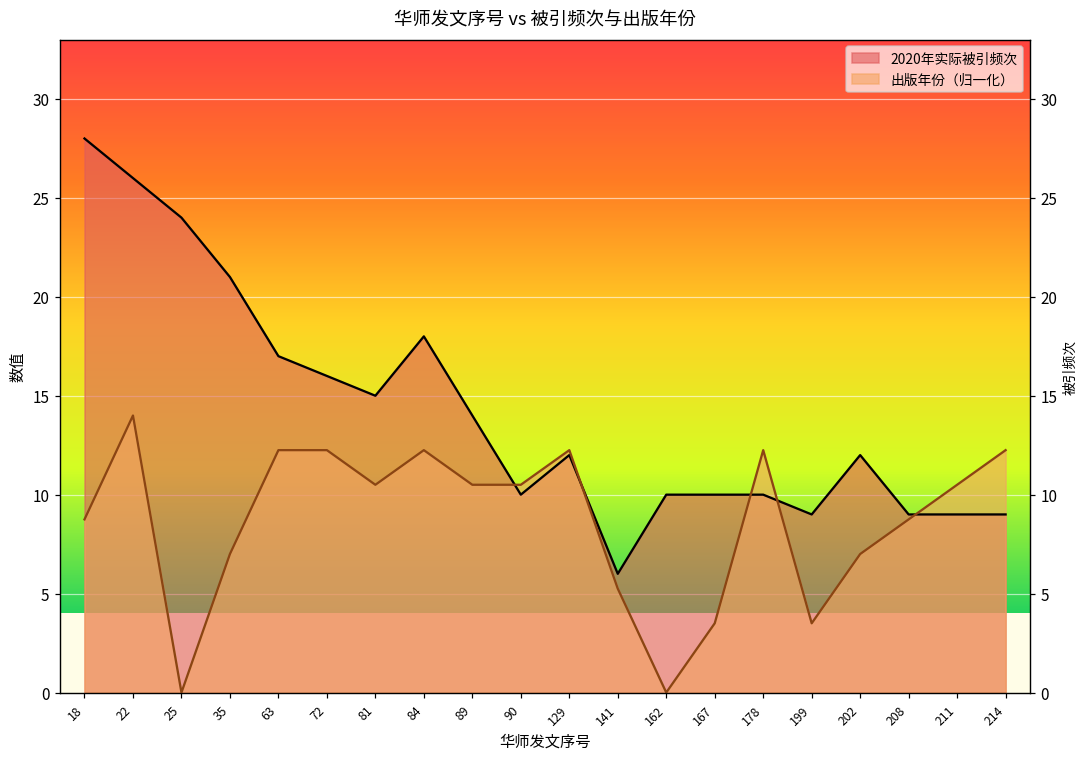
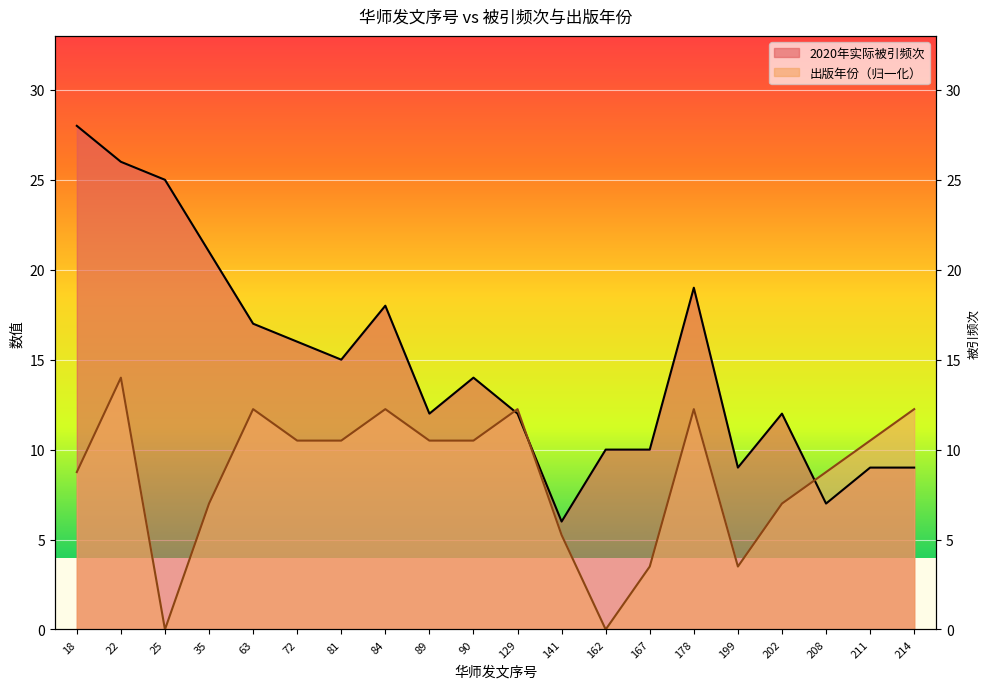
  {
    "2020年实际被引频次": {
      "18": 28,
      "22": 26,
-     "25": 24,
+     "25": 25,
      "35": 21,
      "63": 17,
      "72": 16,
      "81": 15,
      "84": 18,
-     "89": 14,
-     "90": 10,
+     "89": 12,
+     "90": 14,
      "129": 12,
      "141": 6,
      "162": 10,
      "167": 10,
-     "178": 10,
+     "178": 19,
      "199": 9,
      "202": 12,
-     "208": 9,
+     "208": 7,
      "211": 9,
      "214": 9
    },
    "出版年份（归一化）": {
      "18": 8.8,
      "22": 14.0,
      "25": 0.0,
      "35": 7.0,
      "63": 12.3,
-     "72": 12.3,
+     "72": 10.5,
      "81": 10.5,
      "84": 12.3,
      "89": 10.5,
      "90": 10.5,
      "129": 12.3,
      "141": 5.3,
      "162": 0.0,
      "167": 3.5,
      "178": 12.3,
      "199": 3.5,
      "202": 7.0,
      "208": 8.8,
      "211": 10.5,
      "214": 12.3
    }
  }
